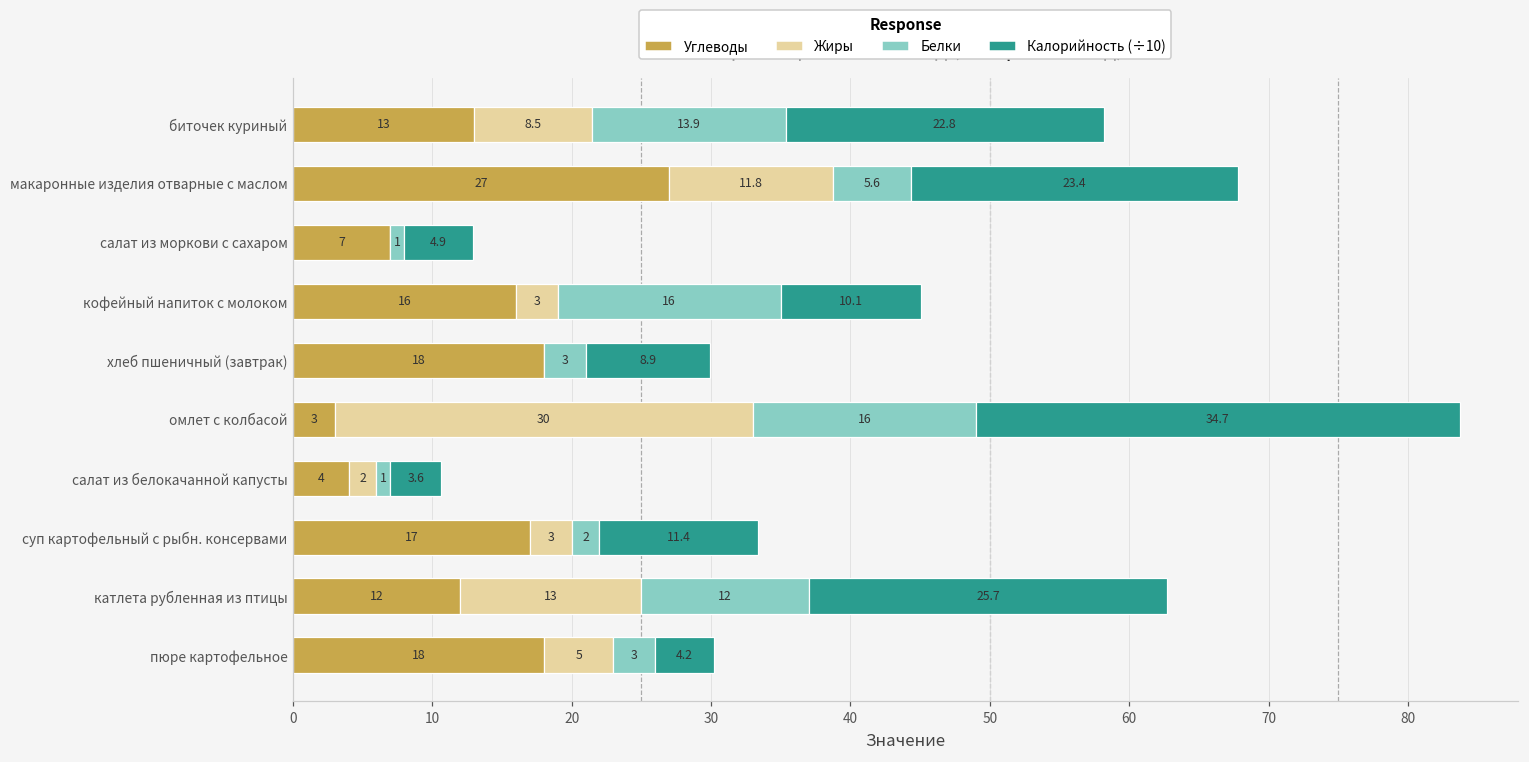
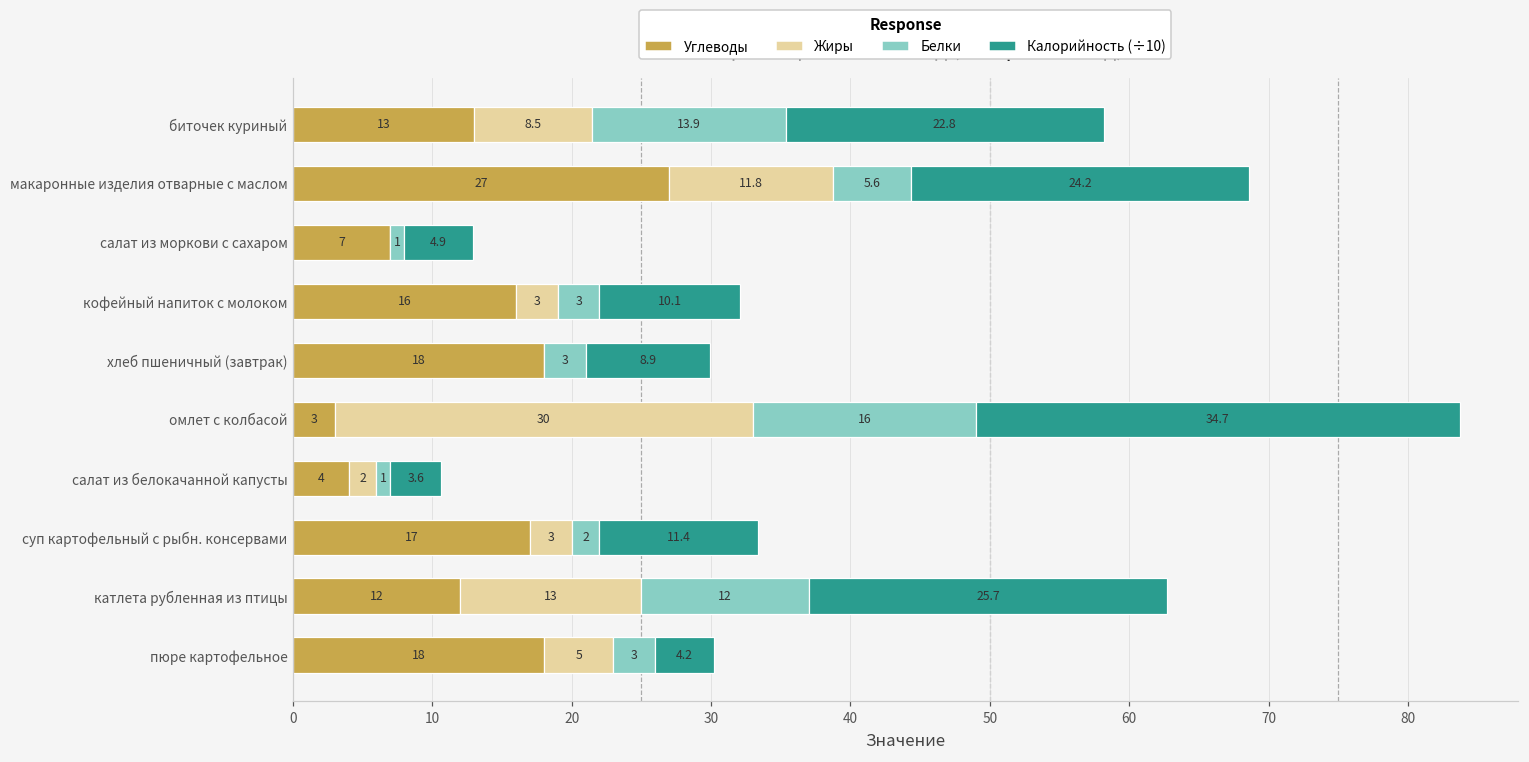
  {
    "Углеводы": {
      "биточек куриный": 13,
      "макаронные изделия отварные с маслом": 27,
      "салат из моркови с сахаром": 7,
      "кофейный напиток с молоком": 16,
      "хлеб пшеничный (завтрак)": 18,
      "омлет с колбасой": 3,
      "салат из белокачанной капусты": 4,
      "суп картофельный с рыбн. консервами": 17,
      "катлета рубленная из птицы": 12,
      "пюре картофельное": 18
    },
    "Жиры": {
      "биточек куриный": 8.5,
      "макаронные изделия отварные с маслом": 11.8,
      "кофейный напиток с молоком": 3,
      "омлет с колбасой": 30,
      "салат из белокачанной капусты": 2,
      "суп картофельный с рыбн. консервами": 3,
      "катлета рубленная из птицы": 13,
      "пюре картофельное": 5
    },
    "Белки": {
      "биточек куриный": 13.9,
      "макаронные изделия отварные с маслом": 5.6,
      "салат из моркови с сахаром": 1,
-     "кофейный напиток с молоком": 16,
+     "кофейный напиток с молоком": 3,
      "хлеб пшеничный (завтрак)": 3,
      "омлет с колбасой": 16,
      "салат из белокачанной капусты": 1,
      "суп картофельный с рыбн. консервами": 2,
      "катлета рубленная из птицы": 12,
      "пюре картофельное": 3
    },
    "Калорийность (÷10)": {
      "биточек куриный": 22.8,
-     "макаронные изделия отварные с маслом": 23.4,
+     "макаронные изделия отварные с маслом": 24.2,
      "салат из моркови с сахаром": 4.9,
      "кофейный напиток с молоком": 10.1,
      "хлеб пшеничный (завтрак)": 8.9,
      "омлет с колбасой": 34.7,
      "салат из белокачанной капусты": 3.6,
      "суп картофельный с рыбн. консервами": 11.4,
      "катлета рубленная из птицы": 25.7,
      "пюре картофельное": 4.2
    }
  }
